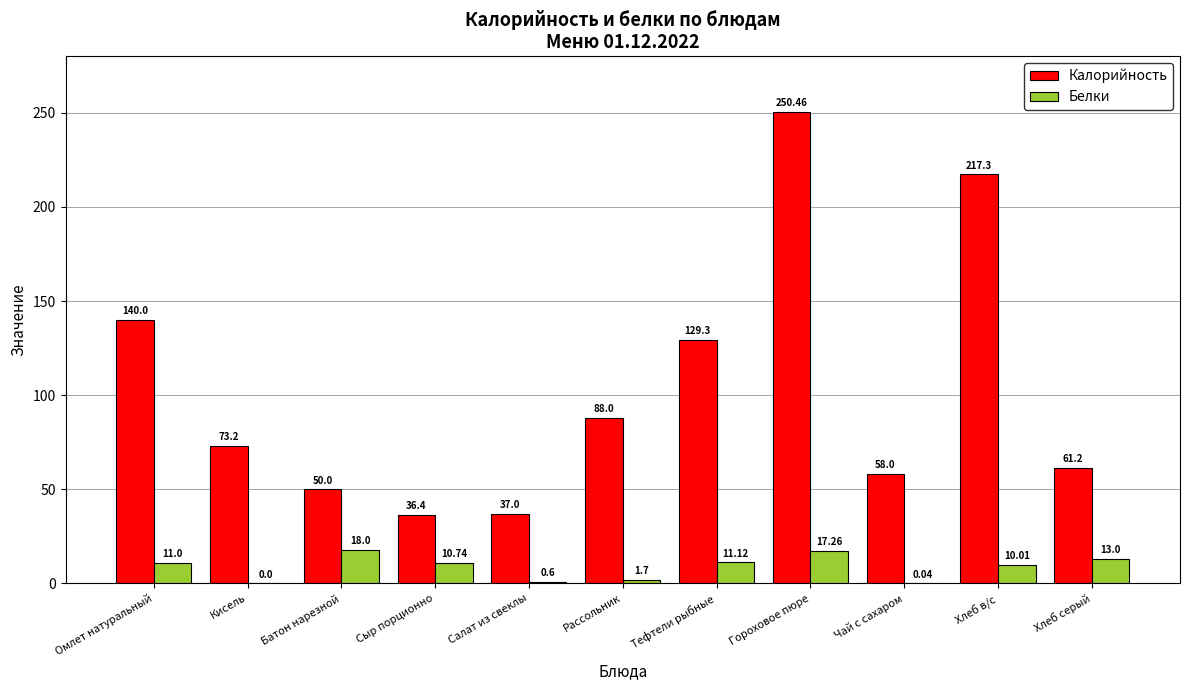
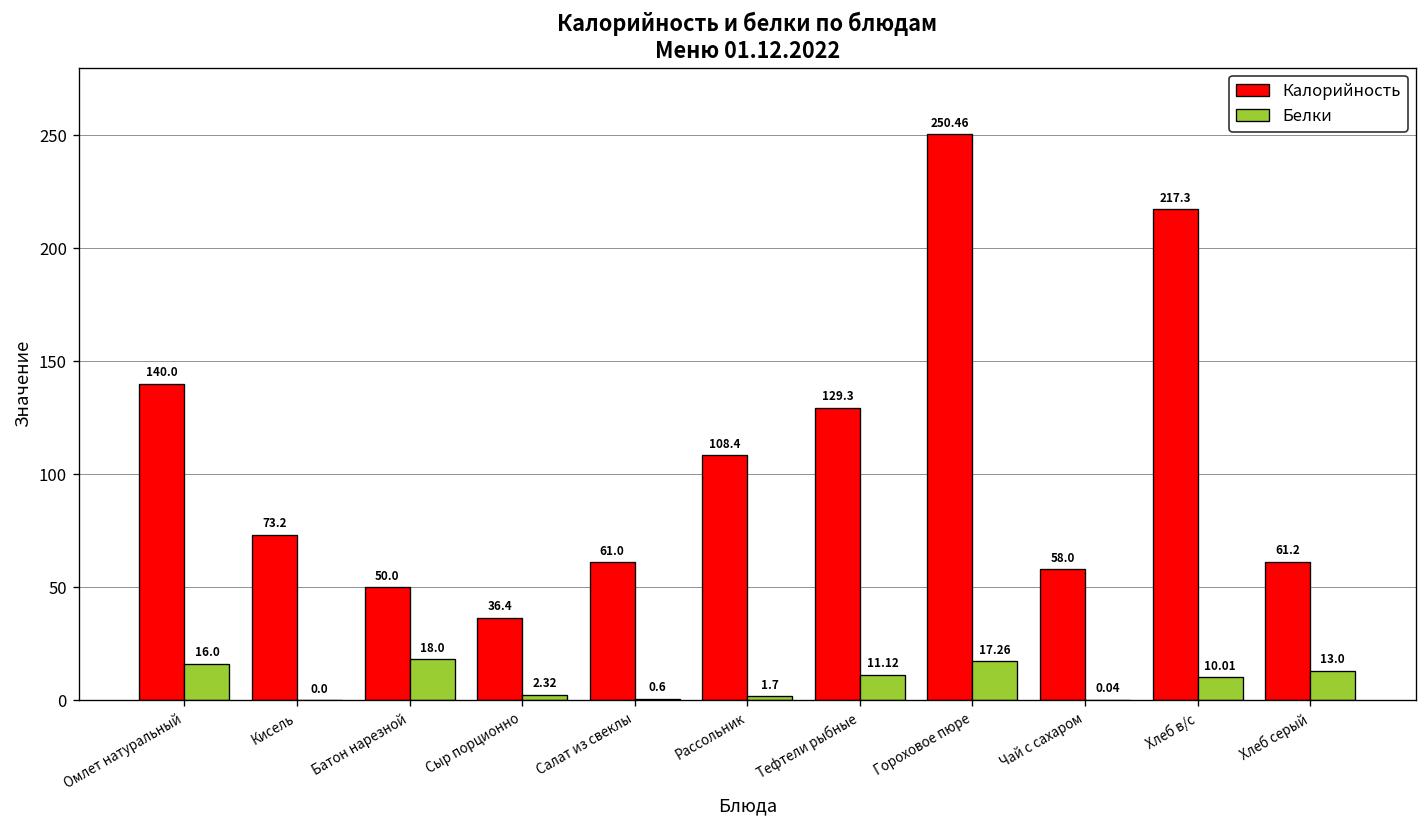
  {
    "Калорийность": {
      "Омлет натуральный": 140.0,
      "Кисель": 73.2,
      "Батон нарезной": 50.0,
      "Сыр порционно": 36.4,
-     "Салат из свеклы": 37.0,
-     "Рассольник": 88.0,
+     "Салат из свеклы": 61.0,
+     "Рассольник": 108.4,
      "Тефтели рыбные": 129.3,
      "Гороховое пюре": 250.46,
      "Чай с сахаром": 58.0,
      "Хлеб в/с": 217.3,
      "Хлеб серый": 61.2
    },
    "Белки": {
-     "Омлет натуральный": 11.0,
+     "Омлет натуральный": 16.0,
      "Кисель": 0.0,
      "Батон нарезной": 18.0,
-     "Сыр порционно": 10.74,
+     "Сыр порционно": 2.32,
      "Салат из свеклы": 0.6,
      "Рассольник": 1.7,
      "Тефтели рыбные": 11.12,
      "Гороховое пюре": 17.26,
      "Чай с сахаром": 0.04,
      "Хлеб в/с": 10.01,
      "Хлеб серый": 13.0
    }
  }
